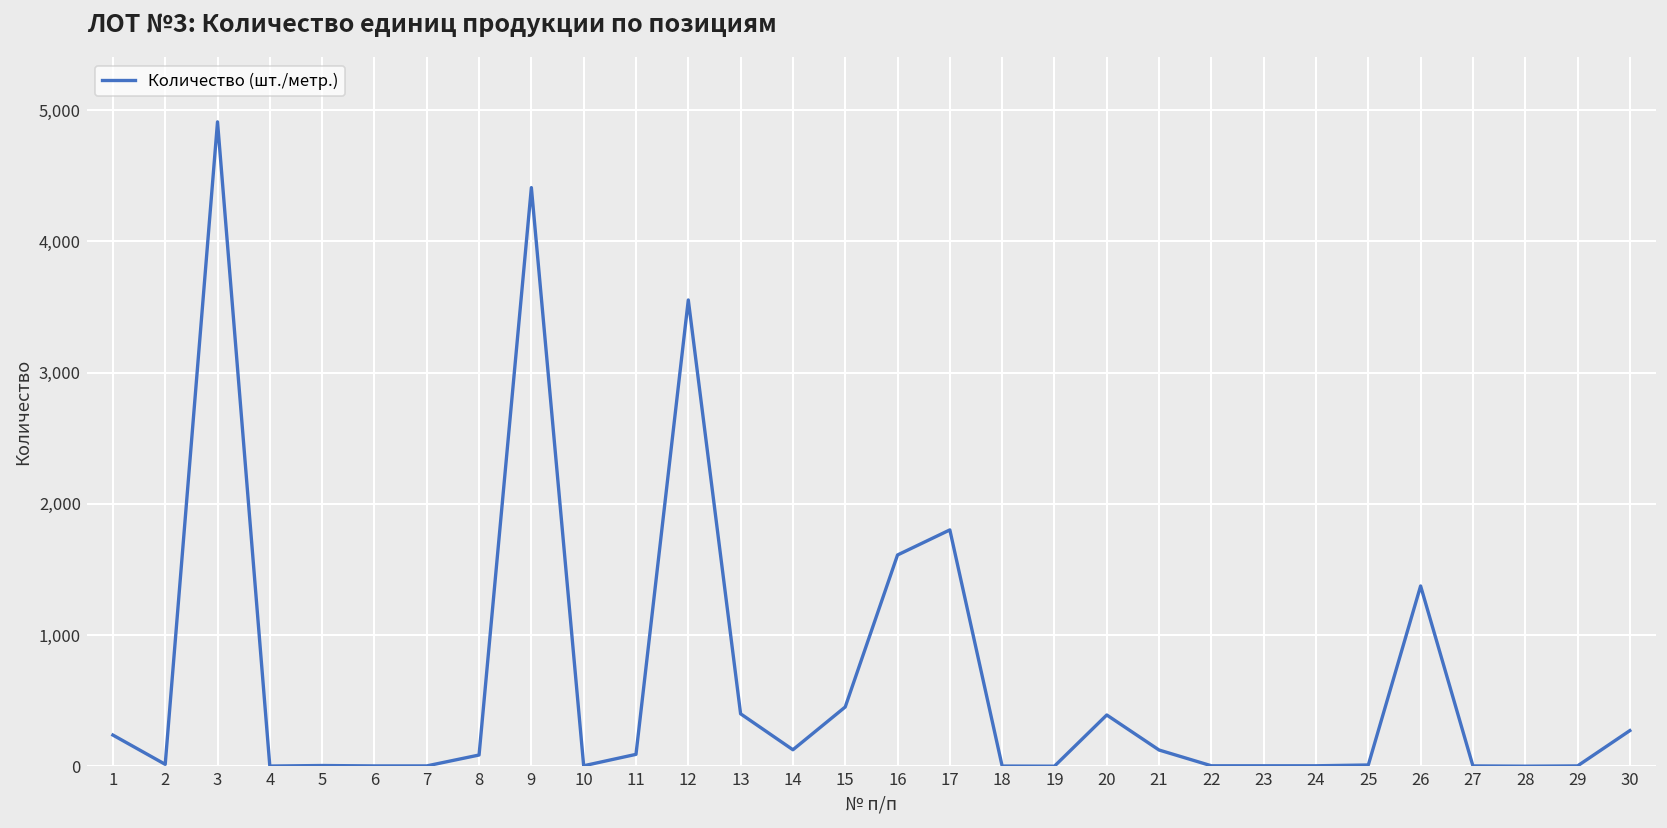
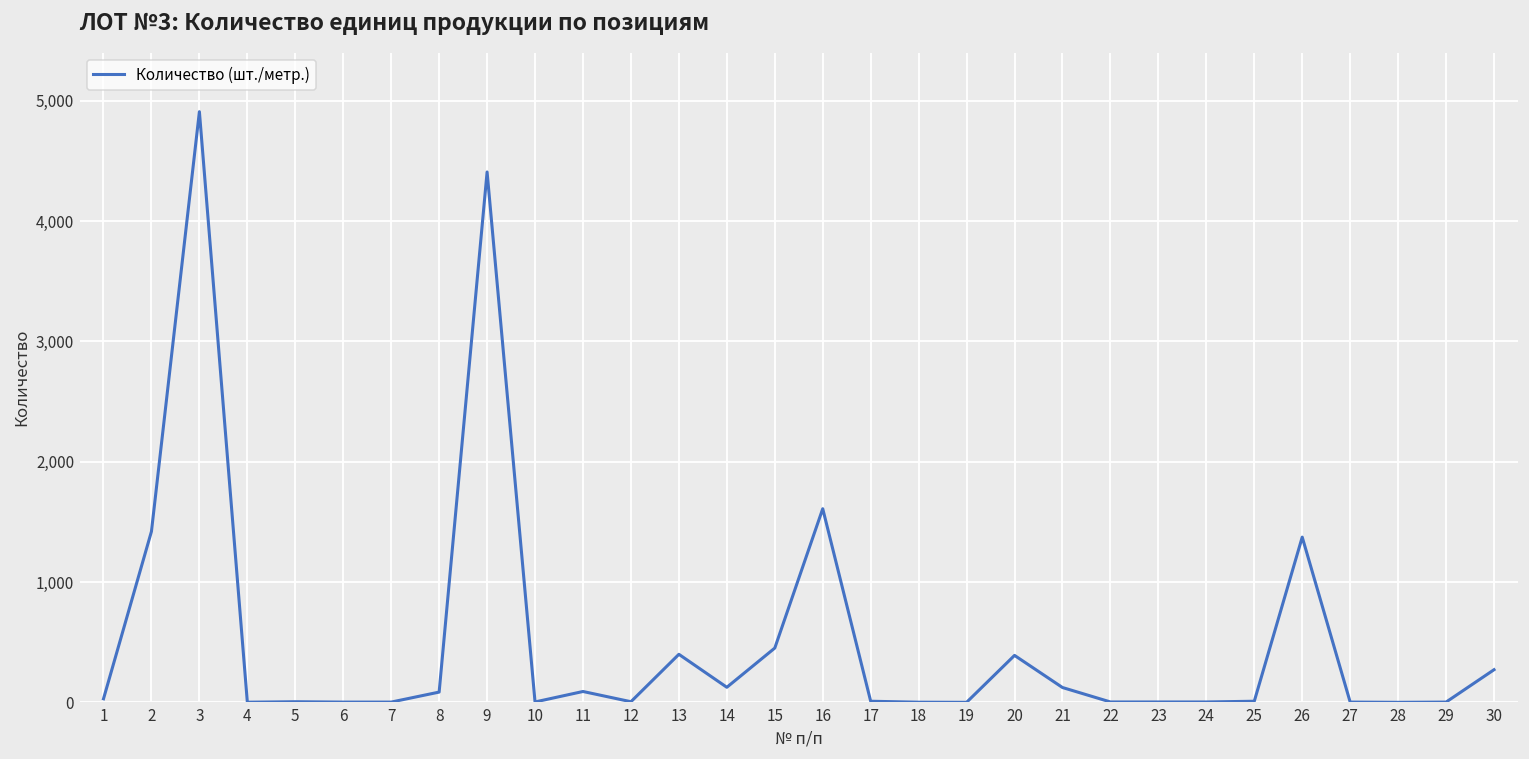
  {
-   "1": "240",
-   "2": "20",
+   "1": "30",
+   "2": "1,420",
    "3": "4,910",
    "4": "0",
    "5": "10",
    "6": "0",
    "7": "0",
    "8": "90",
    "9": "4,410",
    "10": "0",
    "11": "90",
-   "12": "3,550",
+   "12": "10",
    "13": "400",
    "14": "130",
    "15": "450",
    "16": "1,610",
-   "17": "1,800",
+   "17": "10",
    "18": "0",
    "19": "0",
    "20": "390",
    "21": "120",
    "22": "0",
    "23": "0",
    "24": "0",
    "25": "10",
    "26": "1,370",
    "27": "0",
    "28": "0",
    "29": "0",
    "30": "270"
  }
